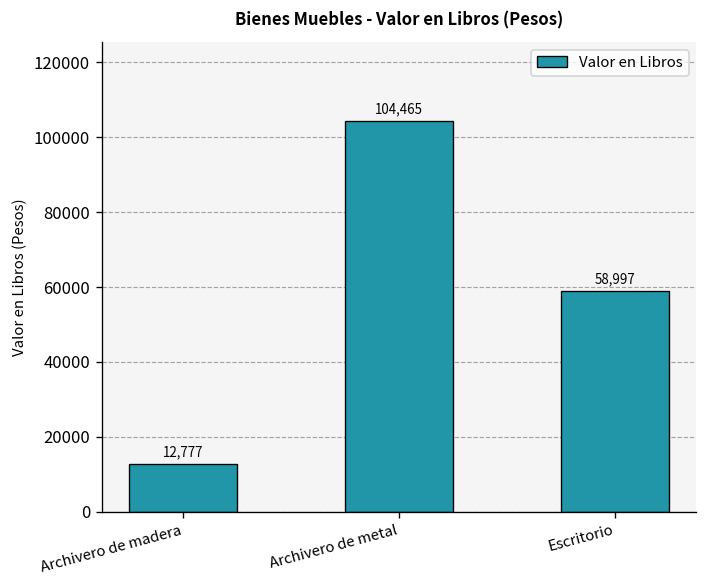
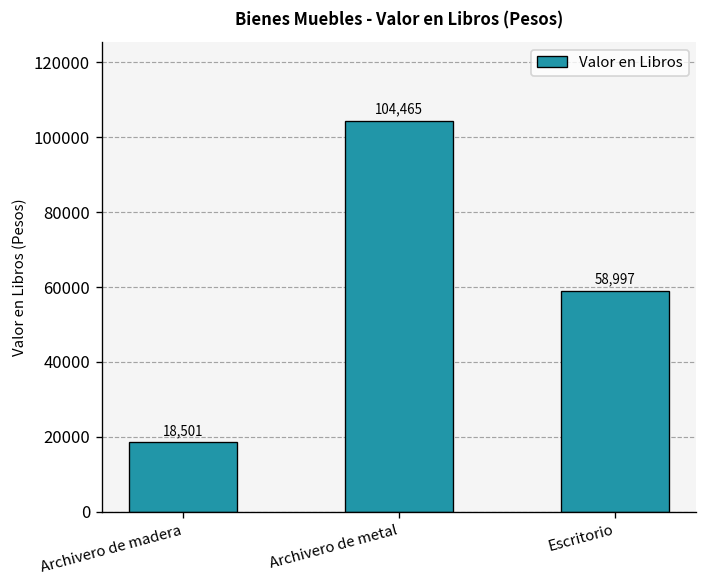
  {
-   "Archivero de madera": "12,777",
+   "Archivero de madera": "18,501",
    "Archivero de metal": "104,465",
    "Escritorio": "58,997"
  }
